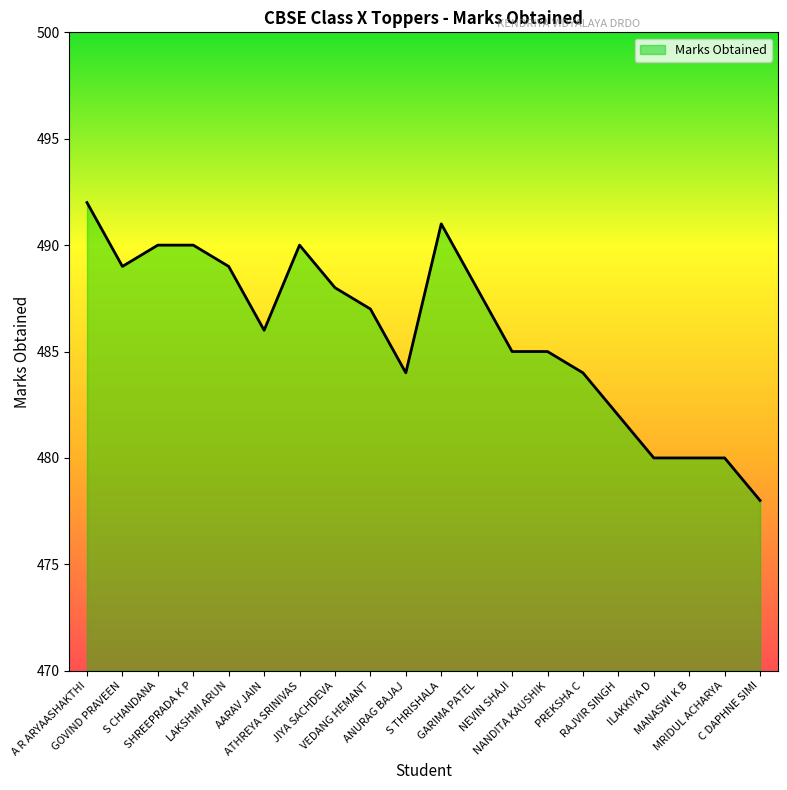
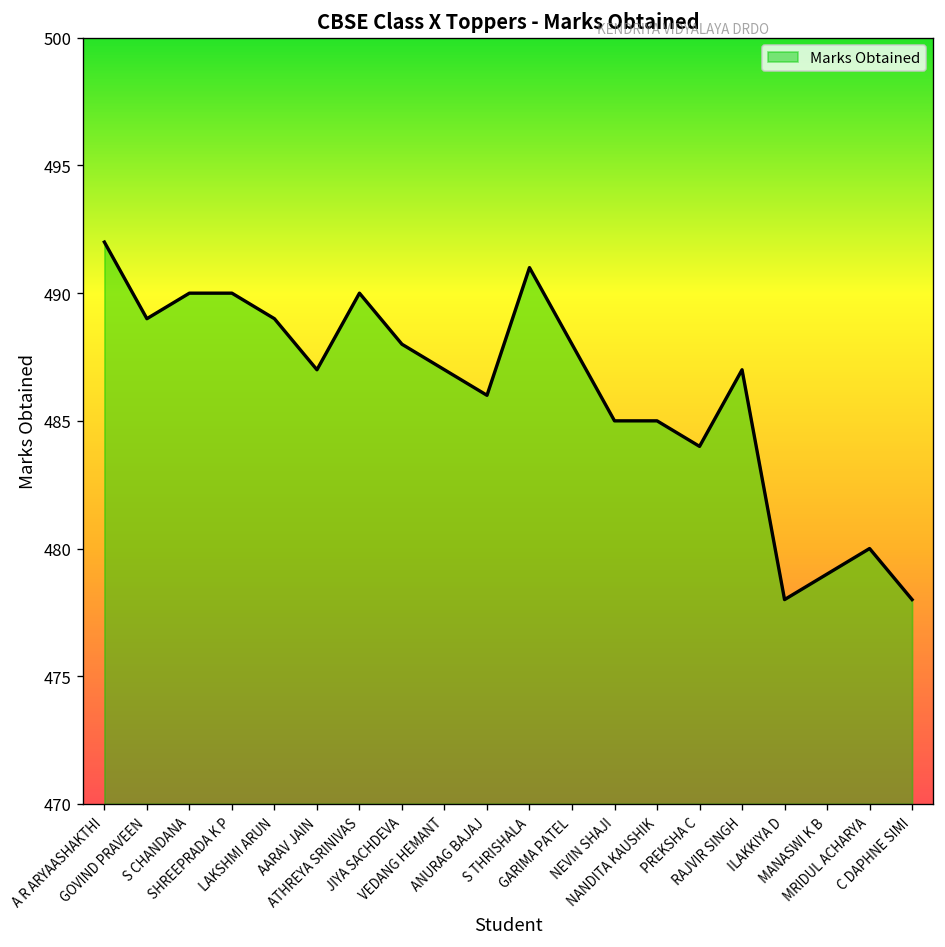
  {
    "A R ARYAASHAKTHI": 492,
    "GOVIND PRAVEEN": 489,
    "S CHANDANA": 490,
    "SHREEPRADA K P": 490,
    "LAKSHMI ARUN": 489,
-   "AARAV JAIN": 486,
+   "AARAV JAIN": 487,
    "ATHREYA SRINIVAS": 490,
    "JIYA SACHDEVA": 488,
    "VEDANG HEMANT": 487,
-   "ANURAG BAJAJ": 484,
+   "ANURAG BAJAJ": 486,
    "S THRISHALA": 491,
    "GARIMA PATEL": 488,
    "NEVIN SHAJI": 485,
    "NANDITA KAUSHIK": 485,
    "PREKSHA C": 484,
-   "RAJVIR SINGH": 482,
-   "ILAKKIYA D": 480,
-   "MANASWI K B": 480,
+   "RAJVIR SINGH": 487,
+   "ILAKKIYA D": 478,
+   "MANASWI K B": 479,
    "MRIDUL ACHARYA": 480,
    "C DAPHNE SIMI": 478
  }
